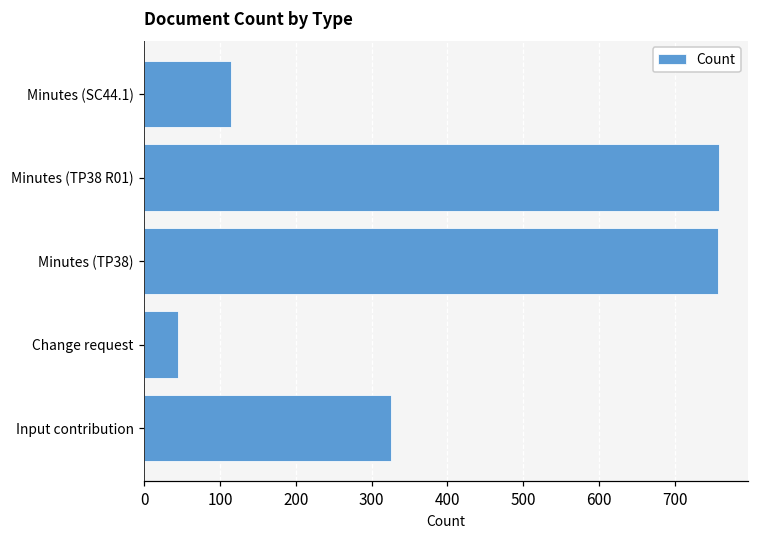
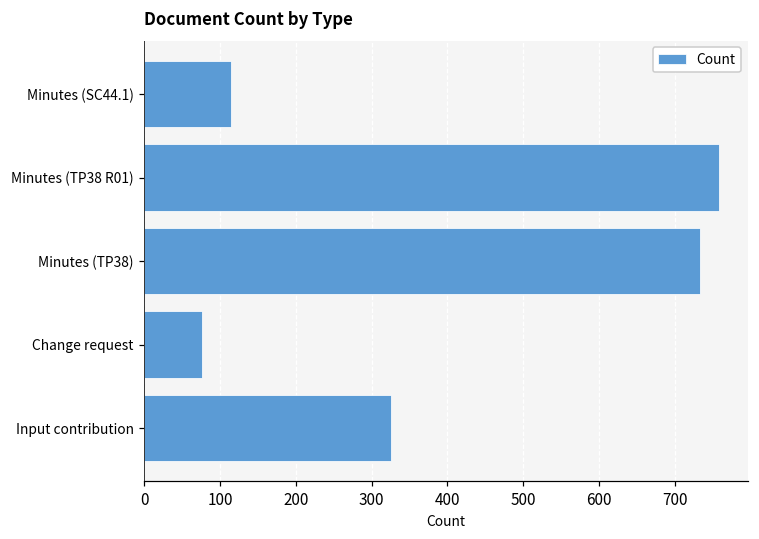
  {
    "Minutes (SC44.1)": 120,
    "Minutes (TP38 R01)": 760,
-   "Minutes (TP38)": 760,
-   "Change request": 50,
+   "Minutes (TP38)": 730,
+   "Change request": 80,
    "Input contribution": 330
  }
